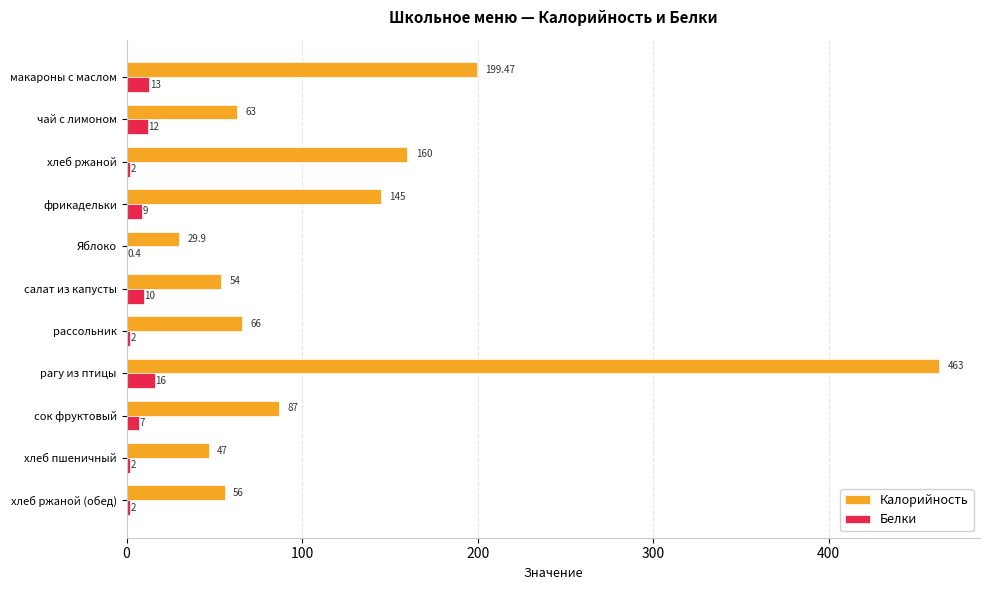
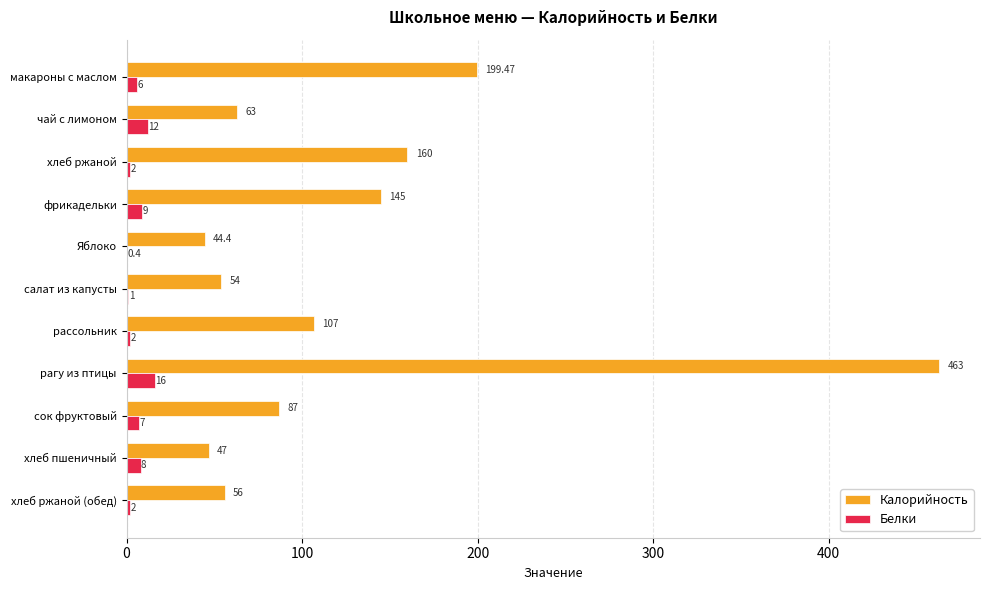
  {
    "Калорийность": {
      "макароны с маслом": 199.47,
      "чай с лимоном": 63,
      "хлеб ржаной": 160,
      "фрикадельки": 145,
-     "Яблоко": 29.9,
+     "Яблоко": 44.4,
      "салат из капусты": 54,
-     "рассольник": 66,
+     "рассольник": 107,
      "рагу из птицы": 463,
      "сок фруктовый": 87,
      "хлеб пшеничный": 47,
      "хлеб ржаной (обед)": 56
    },
    "Белки": {
-     "макароны с маслом": 13,
+     "макароны с маслом": 6,
      "чай с лимоном": 12,
      "хлеб ржаной": 2,
      "фрикадельки": 9,
      "Яблоко": 0.4,
-     "салат из капусты": 10,
+     "салат из капусты": 1,
      "рассольник": 2,
      "рагу из птицы": 16,
      "сок фруктовый": 7,
-     "хлеб пшеничный": 2,
+     "хлеб пшеничный": 8,
      "хлеб ржаной (обед)": 2
    }
  }
